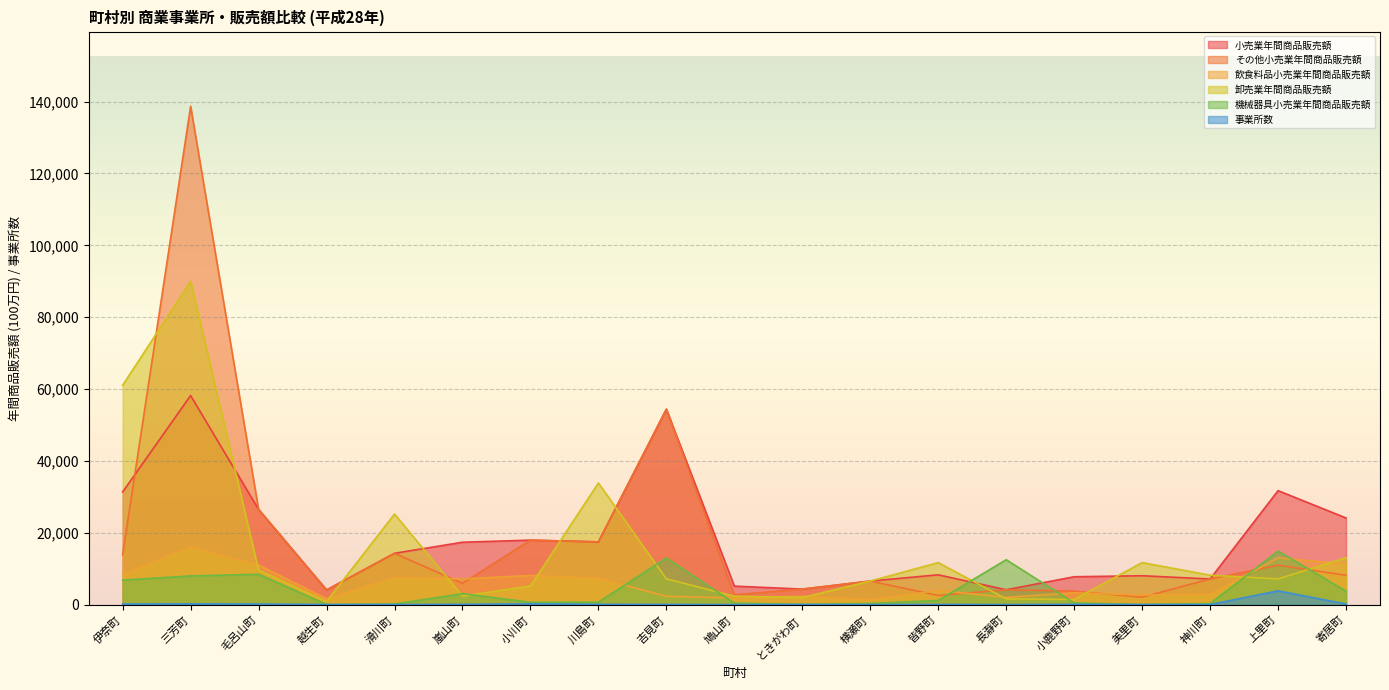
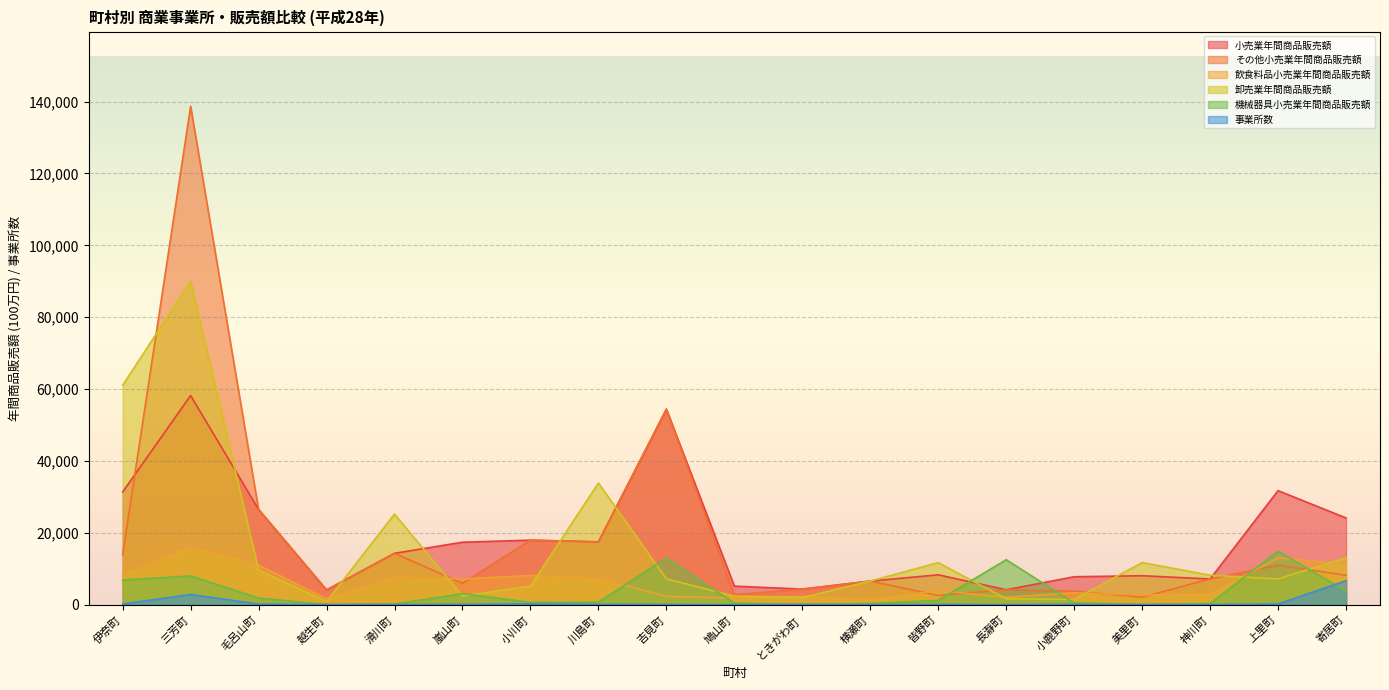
  {
    "機械器具小売業年間商品販売額": {
      "伊奈町": "7,000",
      "三芳町": "8,000",
-     "毛呂山町": "8,000",
+     "毛呂山町": "2,000",
      "吉見町": "13,000",
      "皆野町": "1,000",
      "長瀞町": "13,000",
      "上里町": "15,000",
      "寄居町": "4,000"
    },
    "事業所数": {
      "伊奈町": "0",
-     "三芳町": "0",
+     "三芳町": "3,000",
      "毛呂山町": "0",
      "嵐山町": "0",
      "吉見町": "0",
      "皆野町": "0",
      "長瀞町": "0",
-     "上里町": "4,000",
-     "寄居町": "0"
+     "上里町": "0",
+     "寄居町": "7,000"
    }
  }
